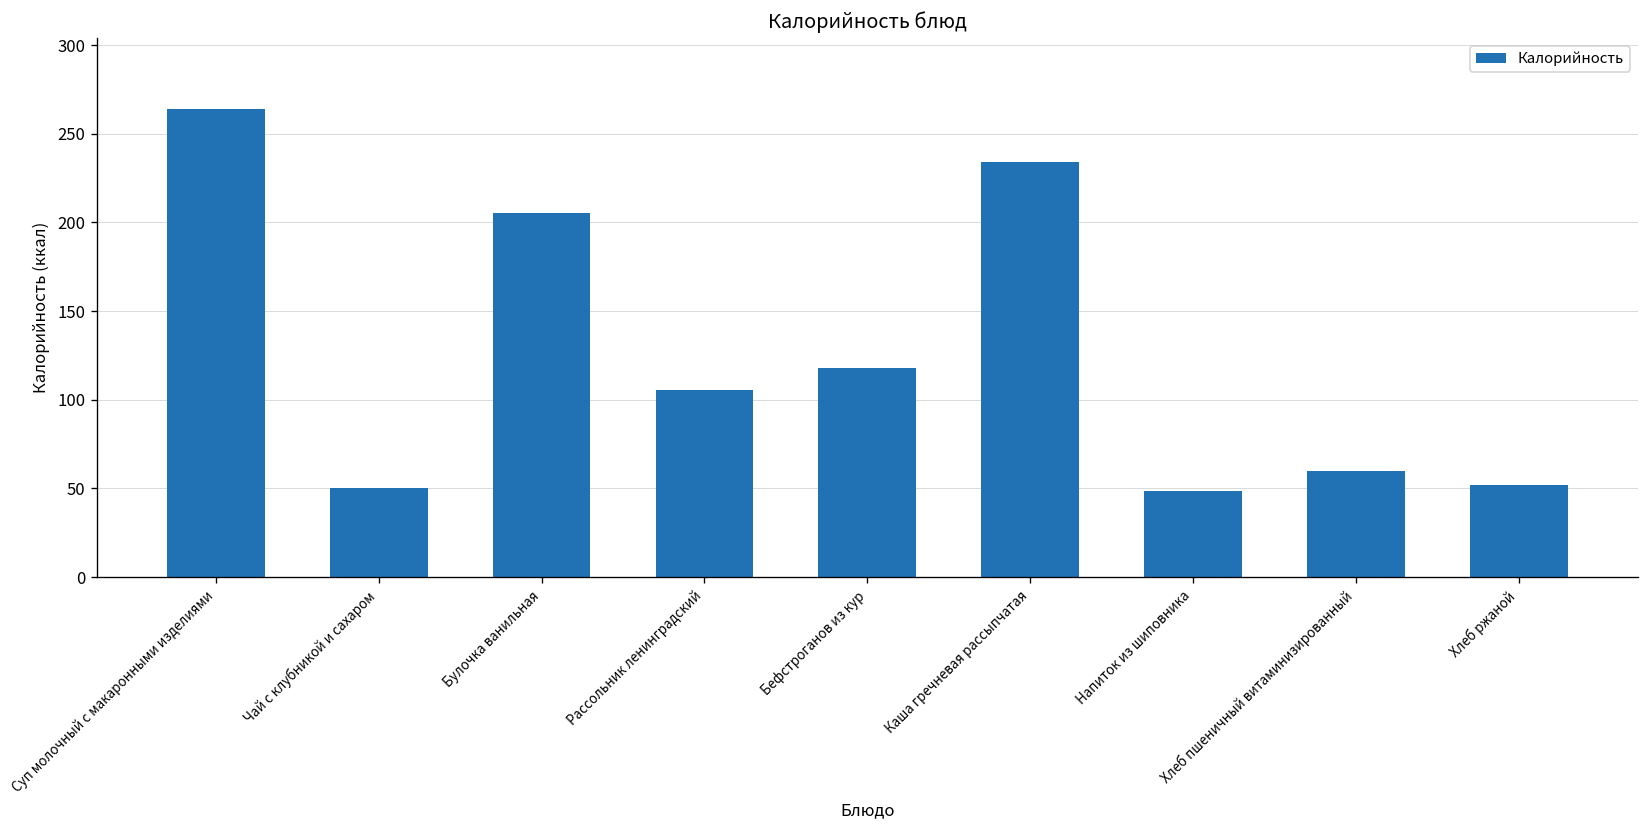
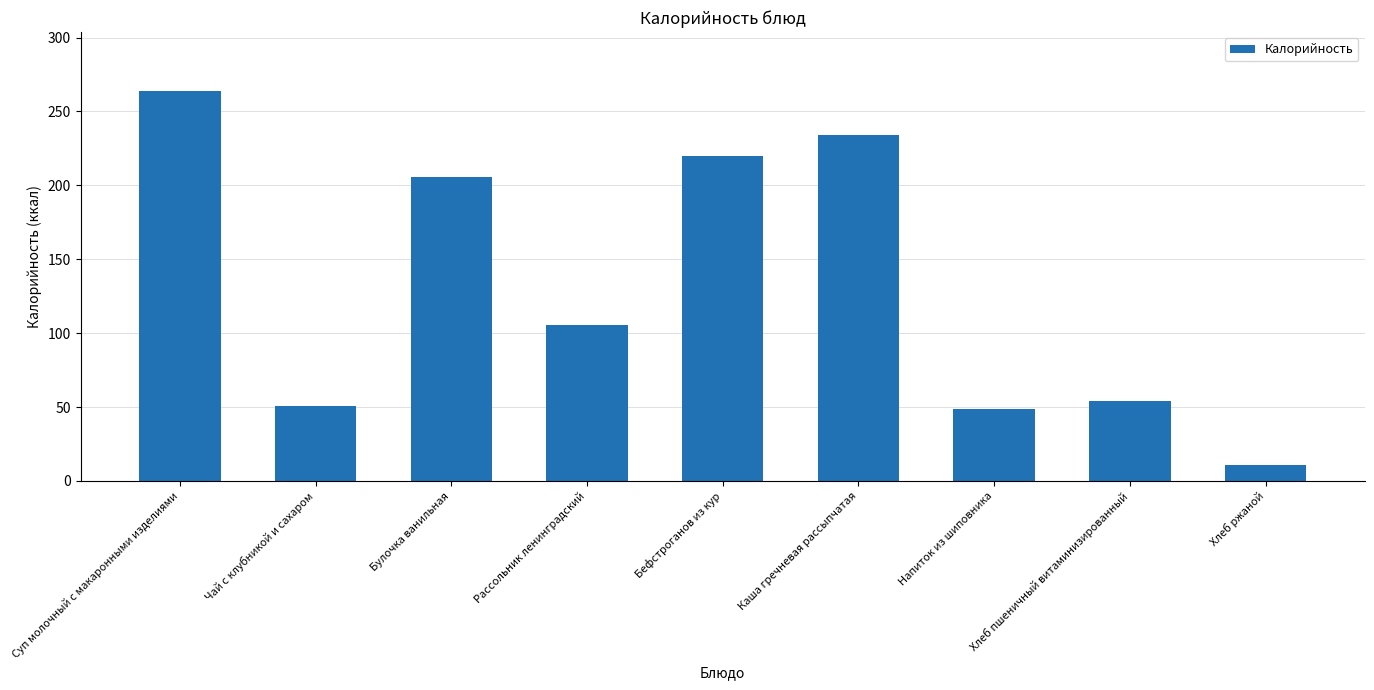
  {
    "Суп молочный с макаронными изделиями": 264,
    "Чай с клубникой и сахаром": 50,
    "Булочка ванильная": 206,
    "Рассольник ленинградский": 105,
-   "Бефстроганов из кур": 118,
+   "Бефстроганов из кур": 220,
    "Каша гречневая рассыпчатая": 234,
    "Напиток из шиповника": 48,
-   "Хлеб пшеничный витаминизированный": 60,
-   "Хлеб ржаной": 52
+   "Хлеб пшеничный витаминизированный": 54,
+   "Хлеб ржаной": 11
  }
